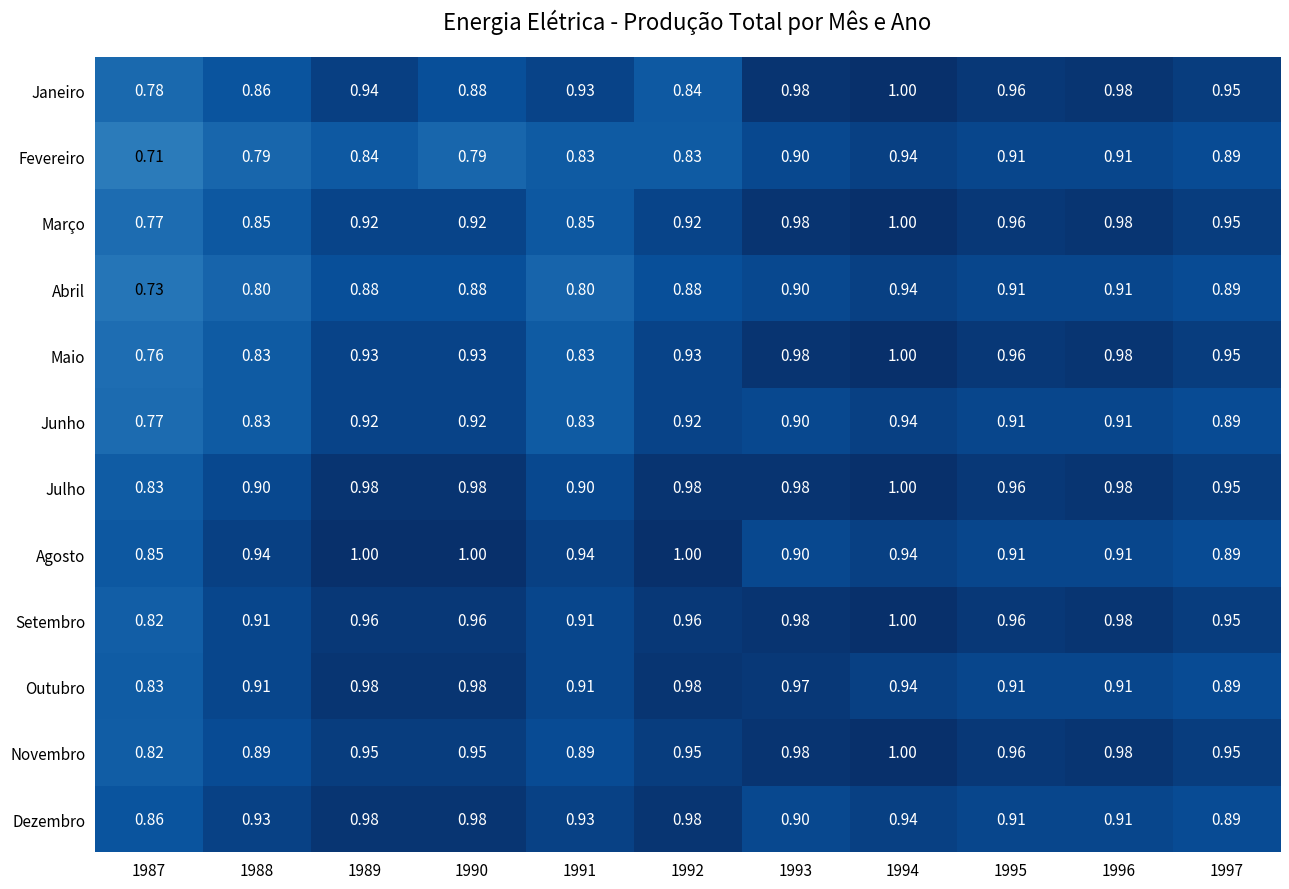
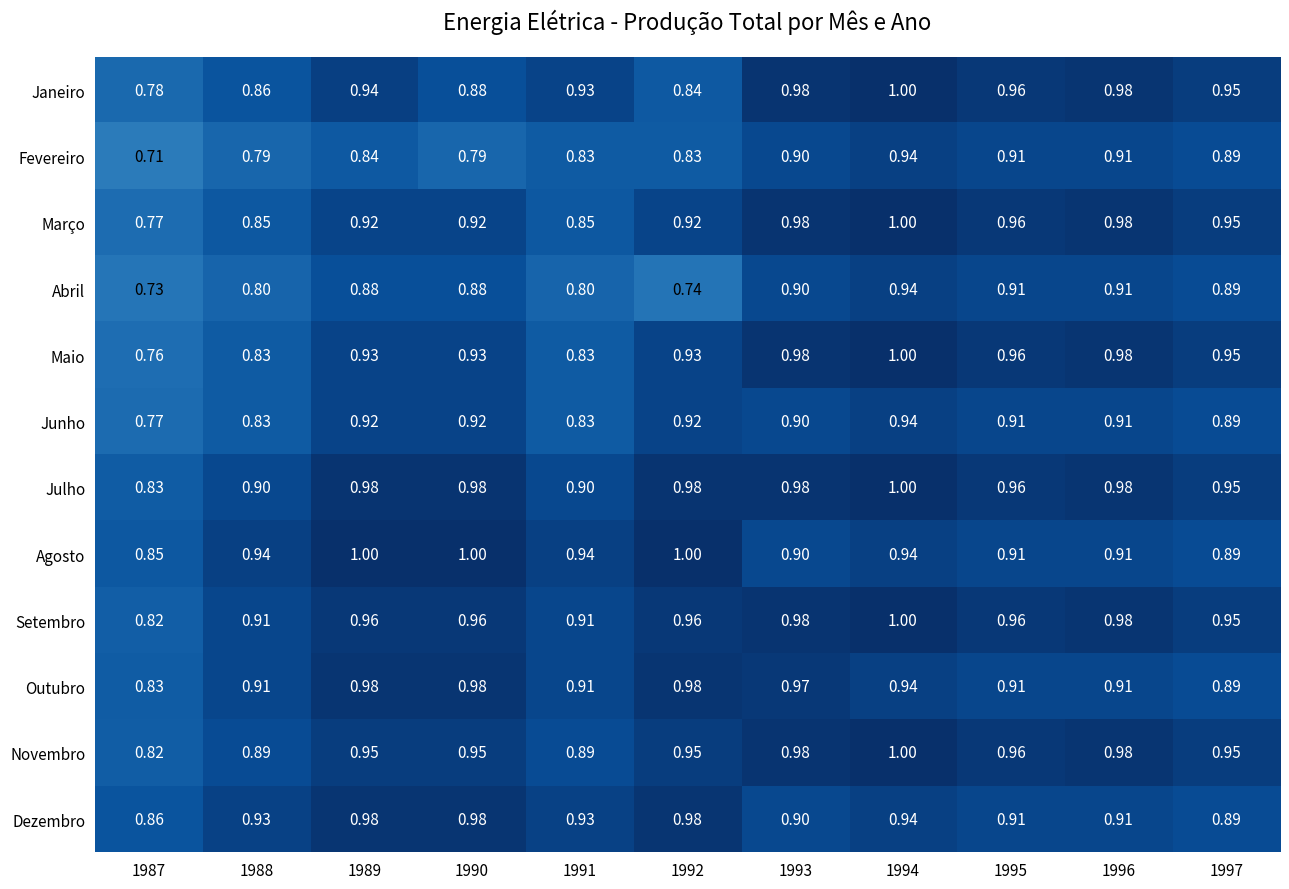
  {
    "Janeiro": {
      "1987": 0.78,
      "1988": 0.86,
      "1989": 0.94,
      "1990": 0.88,
      "1991": 0.93,
      "1992": 0.84,
      "1993": 0.98,
      "1994": 1.00,
      "1995": 0.96,
      "1996": 0.98,
      "1997": 0.95
    },
    "Fevereiro": {
      "1987": 0.71,
      "1988": 0.79,
      "1989": 0.84,
      "1990": 0.79,
      "1991": 0.83,
      "1992": 0.83,
      "1993": 0.90,
      "1994": 0.94,
      "1995": 0.91,
      "1996": 0.91,
      "1997": 0.89
    },
    "Março": {
      "1987": 0.77,
      "1988": 0.85,
      "1989": 0.92,
      "1990": 0.92,
      "1991": 0.85,
      "1992": 0.92,
      "1993": 0.98,
      "1994": 1.00,
      "1995": 0.96,
      "1996": 0.98,
      "1997": 0.95
    },
    "Abril": {
      "1987": 0.73,
      "1988": 0.80,
      "1989": 0.88,
      "1990": 0.88,
      "1991": 0.80,
-     "1992": 0.88,
+     "1992": 0.74,
      "1993": 0.90,
      "1994": 0.94,
      "1995": 0.91,
      "1996": 0.91,
      "1997": 0.89
    },
    "Maio": {
      "1987": 0.76,
      "1988": 0.83,
      "1989": 0.93,
      "1990": 0.93,
      "1991": 0.83,
      "1992": 0.93,
      "1993": 0.98,
      "1994": 1.00,
      "1995": 0.96,
      "1996": 0.98,
      "1997": 0.95
    },
    "Junho": {
      "1987": 0.77,
      "1988": 0.83,
      "1989": 0.92,
      "1990": 0.92,
      "1991": 0.83,
      "1992": 0.92,
      "1993": 0.90,
      "1994": 0.94,
      "1995": 0.91,
      "1996": 0.91,
      "1997": 0.89
    },
    "Julho": {
      "1987": 0.83,
      "1988": 0.90,
      "1989": 0.98,
      "1990": 0.98,
      "1991": 0.90,
      "1992": 0.98,
      "1993": 0.98,
      "1994": 1.00,
      "1995": 0.96,
      "1996": 0.98,
      "1997": 0.95
    },
    "Agosto": {
      "1987": 0.85,
      "1988": 0.94,
      "1989": 1.00,
      "1990": 1.00,
      "1991": 0.94,
      "1992": 1.00,
      "1993": 0.90,
      "1994": 0.94,
      "1995": 0.91,
      "1996": 0.91,
      "1997": 0.89
    },
    "Setembro": {
      "1987": 0.82,
      "1988": 0.91,
      "1989": 0.96,
      "1990": 0.96,
      "1991": 0.91,
      "1992": 0.96,
      "1993": 0.98,
      "1994": 1.00,
      "1995": 0.96,
      "1996": 0.98,
      "1997": 0.95
    },
    "Outubro": {
      "1987": 0.83,
      "1988": 0.91,
      "1989": 0.98,
      "1990": 0.98,
      "1991": 0.91,
      "1992": 0.98,
      "1993": 0.97,
      "1994": 0.94,
      "1995": 0.91,
      "1996": 0.91,
      "1997": 0.89
    },
    "Novembro": {
      "1987": 0.82,
      "1988": 0.89,
      "1989": 0.95,
      "1990": 0.95,
      "1991": 0.89,
      "1992": 0.95,
      "1993": 0.98,
      "1994": 1.00,
      "1995": 0.96,
      "1996": 0.98,
      "1997": 0.95
    },
    "Dezembro": {
      "1987": 0.86,
      "1988": 0.93,
      "1989": 0.98,
      "1990": 0.98,
      "1991": 0.93,
      "1992": 0.98,
      "1993": 0.90,
      "1994": 0.94,
      "1995": 0.91,
      "1996": 0.91,
      "1997": 0.89
    }
  }
